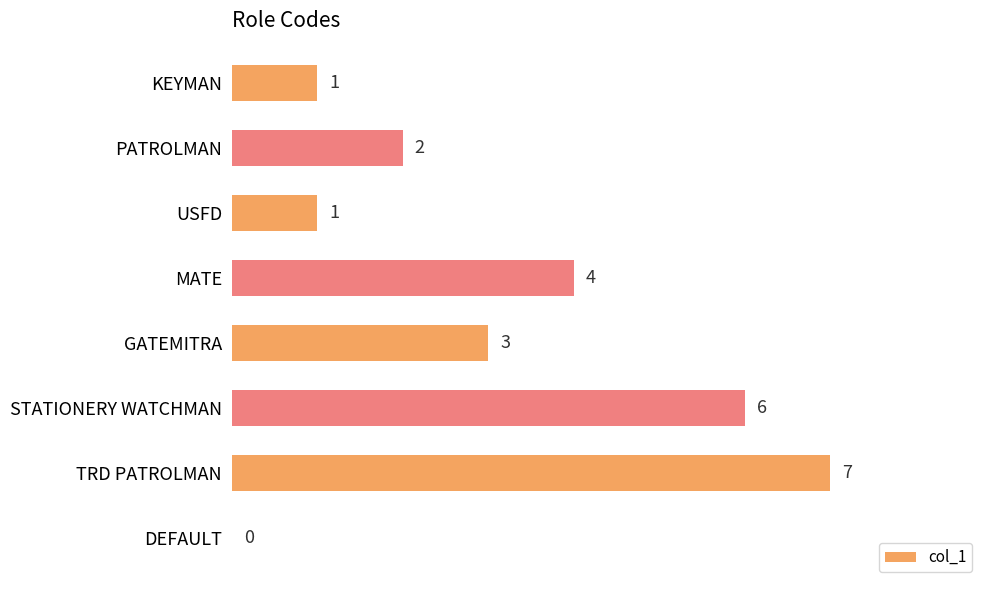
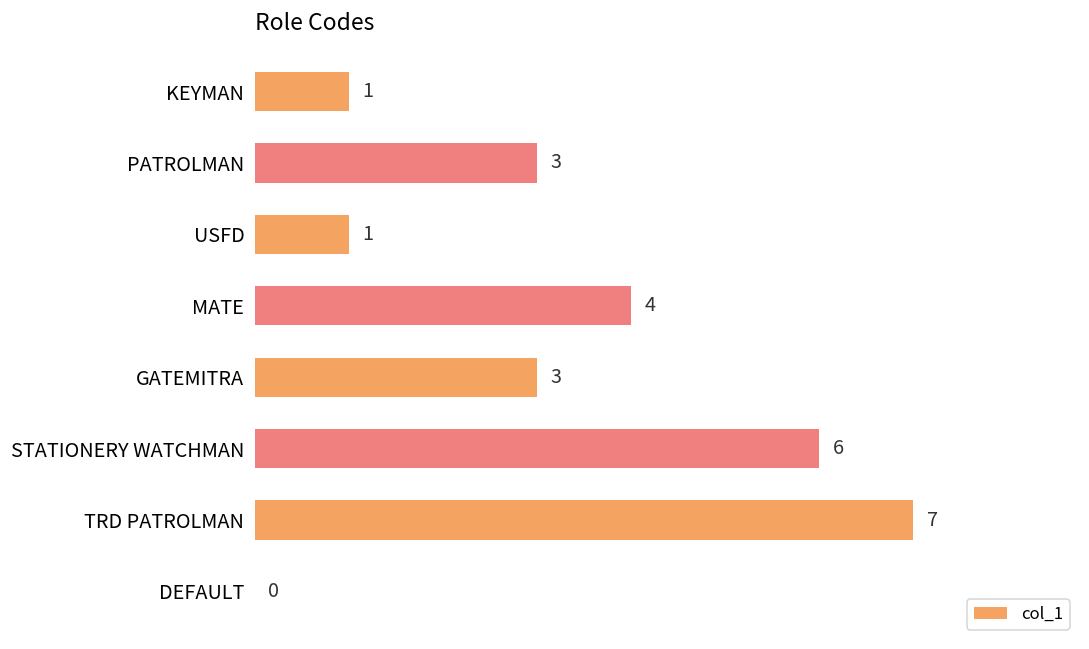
  {
    "KEYMAN": 1,
-   "PATROLMAN": 2,
+   "PATROLMAN": 3,
    "USFD": 1,
    "MATE": 4,
    "GATEMITRA": 3,
    "STATIONERY WATCHMAN": 6,
    "TRD PATROLMAN": 7,
    "DEFAULT": 0
  }
